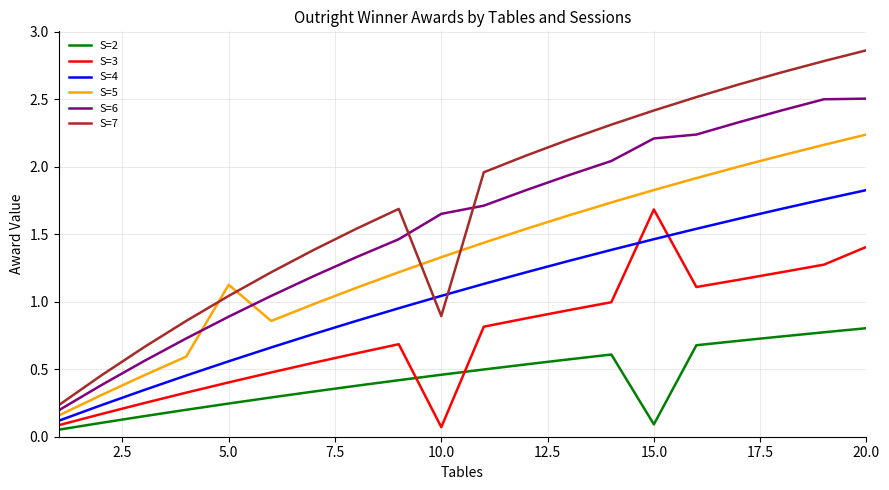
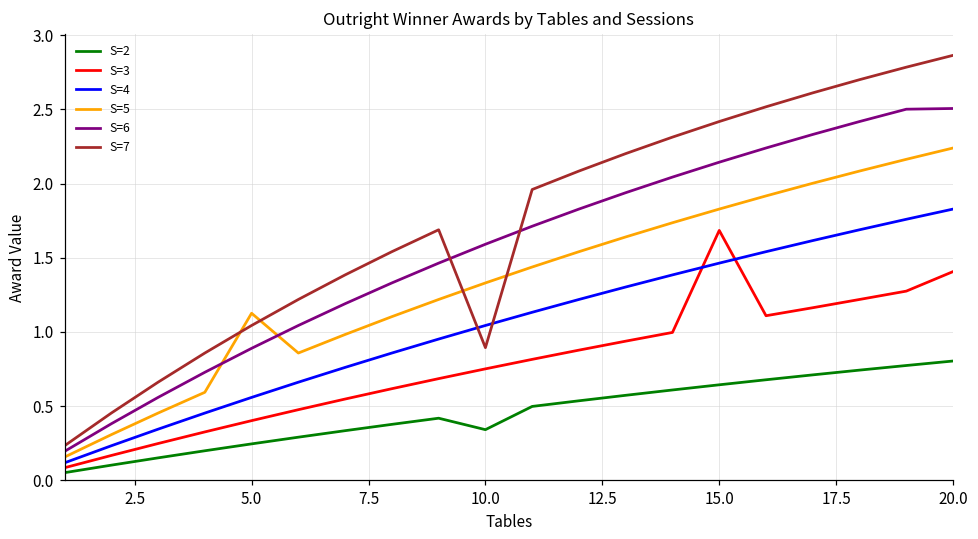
  {
    "S=2": {
      "5.0": 0.25,
-     "10.0": 0.46,
-     "15.0": 0.09,
+     "10.0": 0.34,
+     "15.0": 0.64,
      "20.0": 0.80
    },
    "S=3": {
      "5.0": 0.40,
-     "10.0": 0.07,
+     "10.0": 0.75,
      "15.0": 1.68,
      "20.0": 1.41
    },
    "S=4": {
      "5.0": 0.56,
      "10.0": 1.04,
      "15.0": 1.46,
      "20.0": 1.83
    },
    "S=5": {
      "5.0": 1.13,
      "10.0": 1.33,
      "15.0": 1.83,
      "20.0": 2.24
    },
    "S=6": {
      "5.0": 0.89,
-     "10.0": 1.65,
-     "15.0": 2.21,
+     "10.0": 1.59,
+     "15.0": 2.14,
      "20.0": 2.51
    },
    "S=7": {
      "5.0": 1.04,
      "10.0": 0.89,
      "15.0": 2.42,
      "20.0": 2.86
    }
  }
